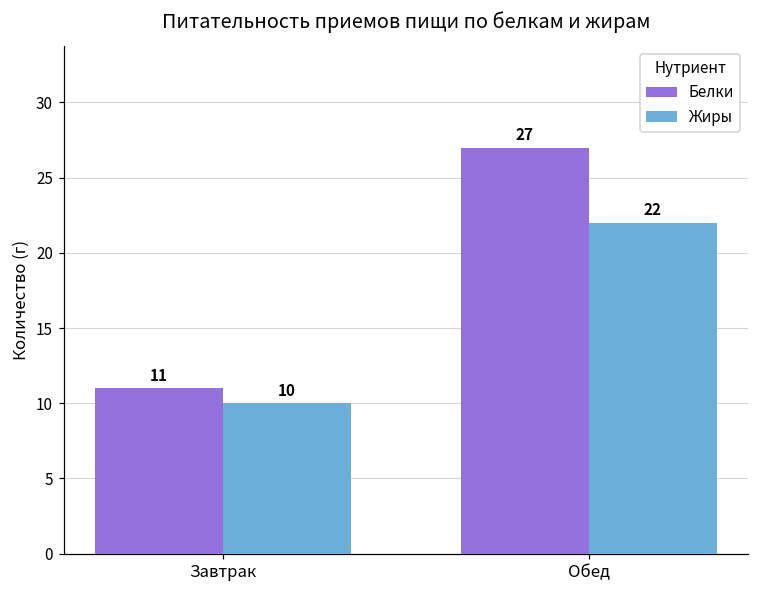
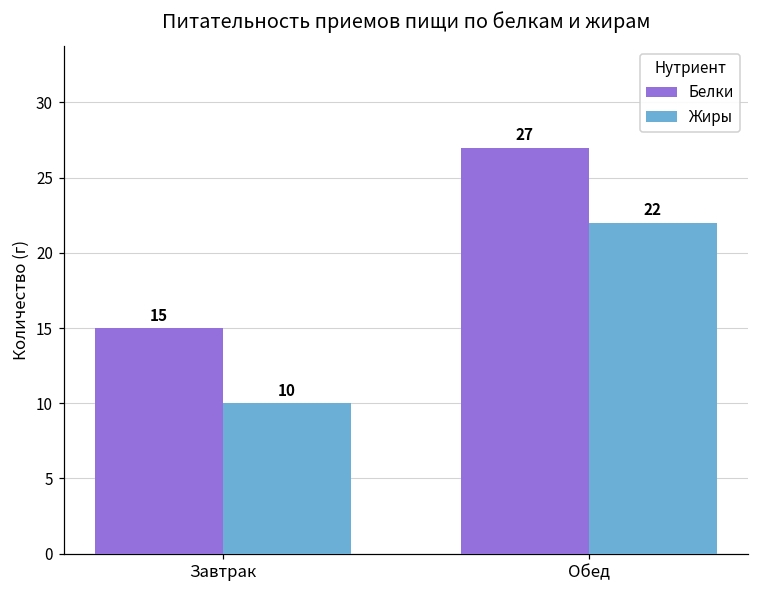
  {
    "Белки": {
-     "Завтрак": 11,
+     "Завтрак": 15,
      "Обед": 27
    },
    "Жиры": {
      "Завтрак": 10,
      "Обед": 22
    }
  }
